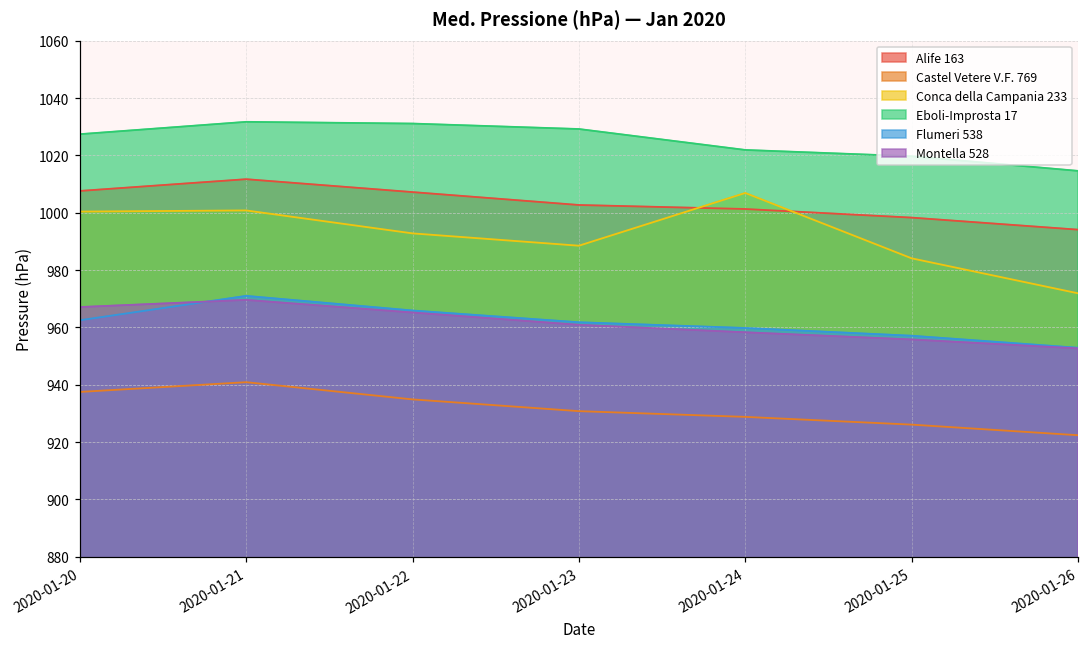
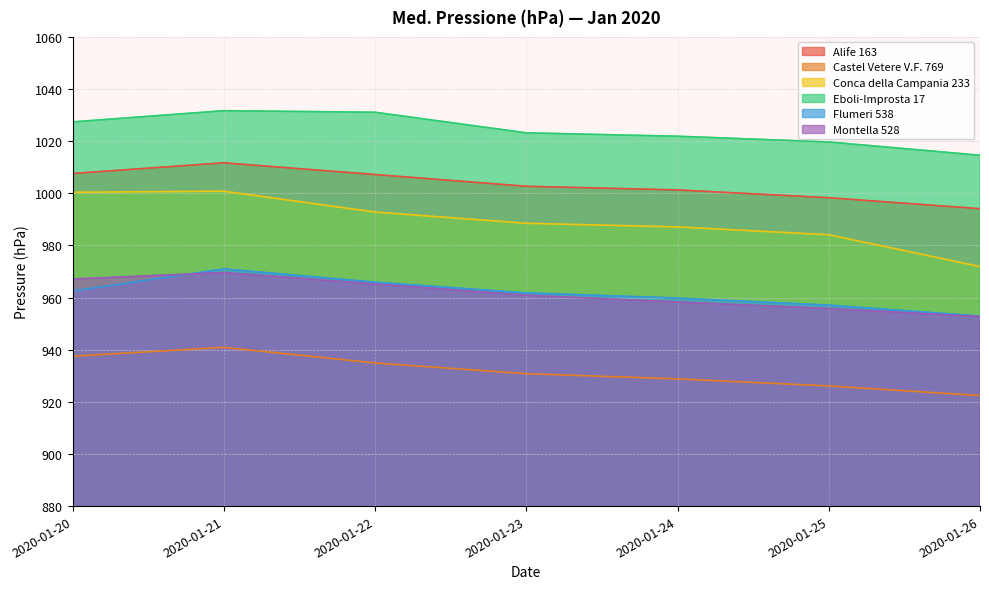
  {
    "Conca della Campania 233": {
      "2020-01-20": 1000,
      "2020-01-21": 1001,
      "2020-01-22": 993,
      "2020-01-23": 989,
-     "2020-01-24": 1007,
+     "2020-01-24": 987,
      "2020-01-25": 984,
      "2020-01-26": 972
    },
    "Eboli-Improsta 17": {
      "2020-01-20": 1027,
      "2020-01-21": 1032,
      "2020-01-22": 1031,
-     "2020-01-23": 1029,
+     "2020-01-23": 1023,
      "2020-01-24": 1022,
      "2020-01-25": 1020,
      "2020-01-26": 1015
    },
    "Flumeri 538": {
      "2020-01-20": 963,
      "2020-01-21": 971,
      "2020-01-24": 960,
      "2020-01-25": 957
    },
    "Montella 528": {
      "2020-01-20": 967,
      "2020-01-21": 970,
      "2020-01-24": 958,
      "2020-01-25": 956
    }
  }
